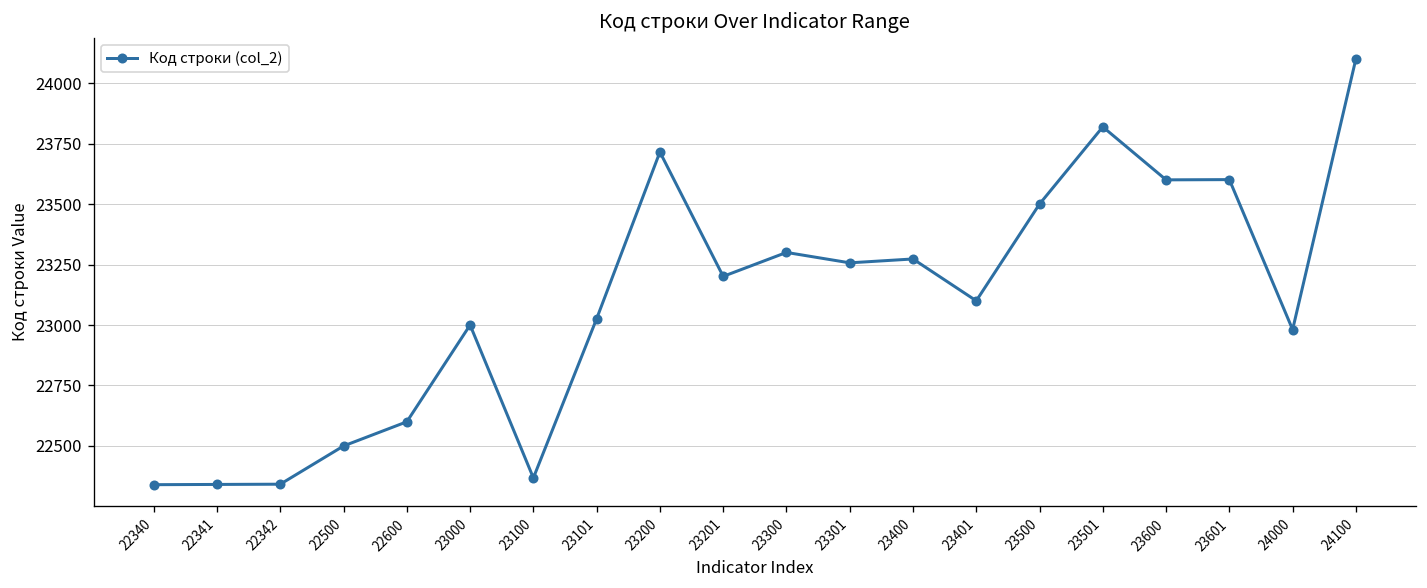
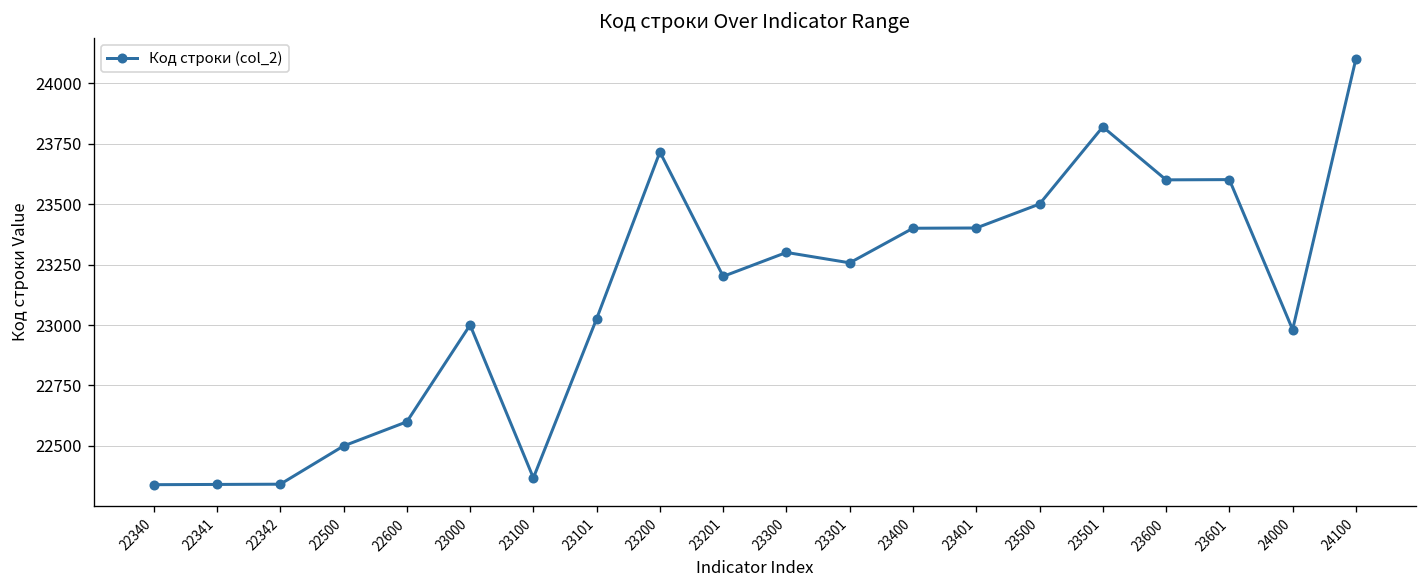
  {
    "22340": 22340,
    "22341": 22340,
    "22342": 22340,
    "22500": 22500,
    "22600": 22600,
    "23000": 23000,
    "23100": 22370,
    "23101": 23030,
    "23200": 23720,
    "23201": 23200,
    "23300": 23300,
    "23301": 23260,
-   "23400": 23270,
-   "23401": 23100,
+   "23400": 23400,
+   "23401": 23400,
    "23500": 23500,
    "23501": 23820,
    "23600": 23600,
    "23601": 23600,
    "24000": 22980,
    "24100": 24100
  }
